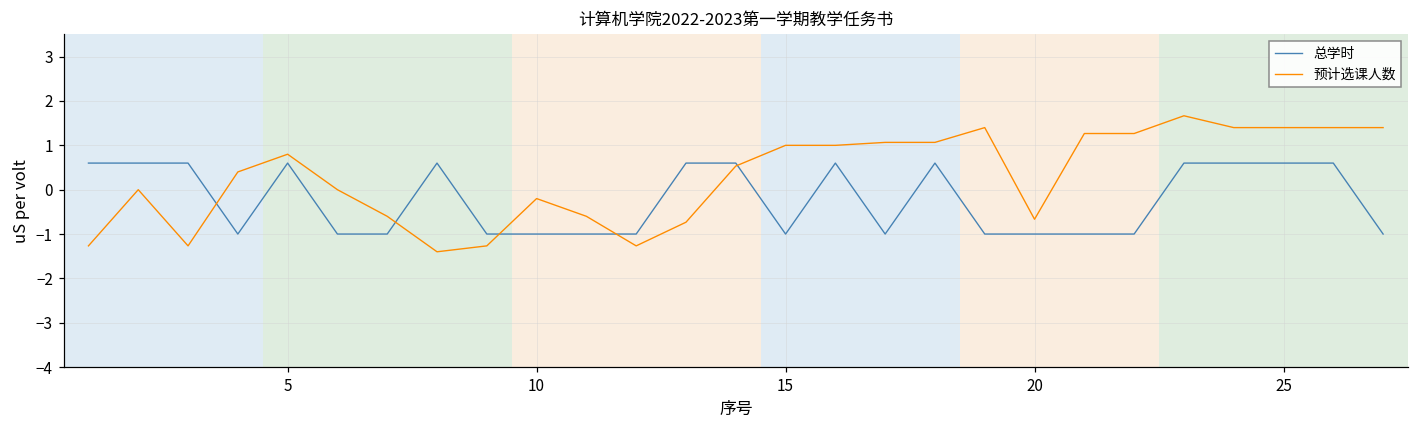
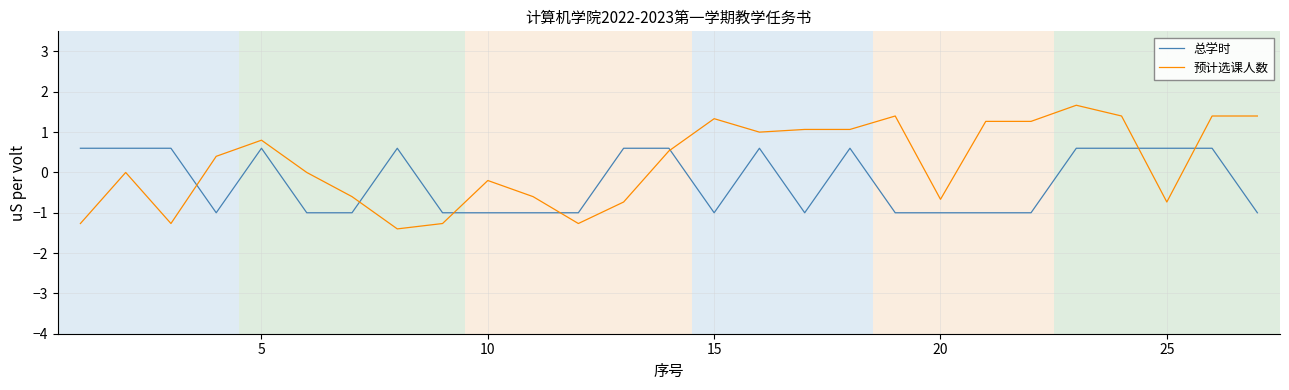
  {
    "总学时": {
      "5": 0.6,
      "10": -1.0,
      "15": -1.0,
      "20": -1.0,
      "25": 0.6
    },
    "预计选课人数": {
      "5": 0.8,
      "10": -0.2,
-     "15": 1.0,
+     "15": 1.3,
      "20": -0.7,
-     "25": 1.4
+     "25": -0.7
    }
  }
